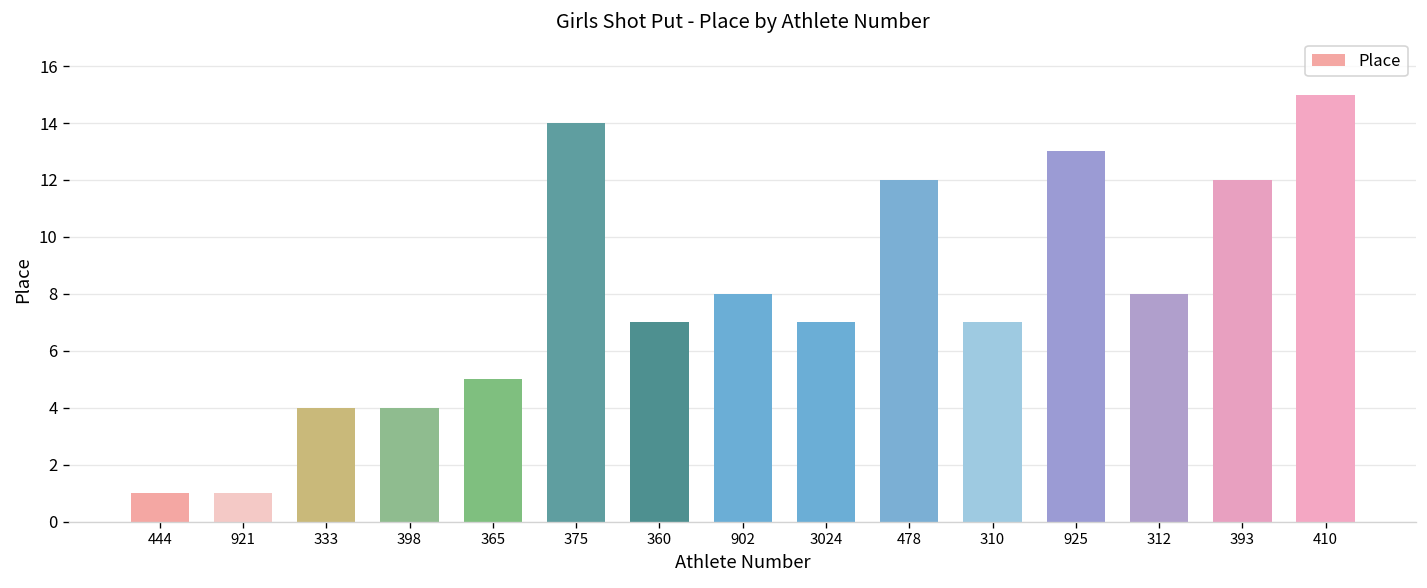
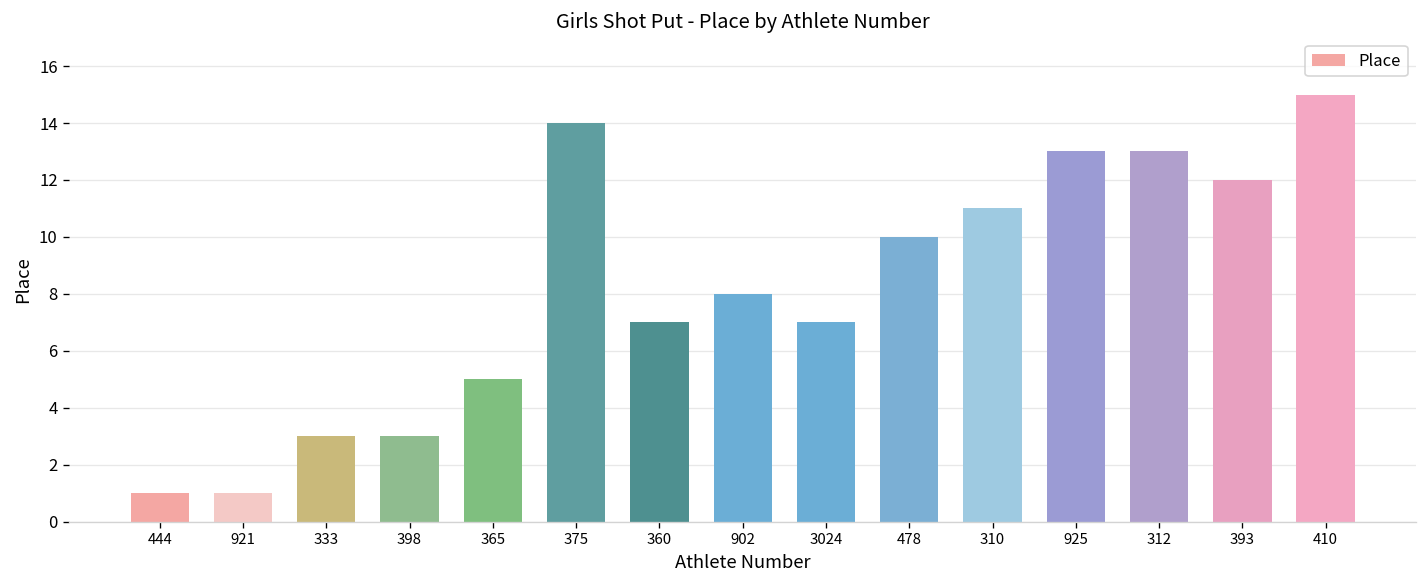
  {
    "444": 1,
    "921": 1,
-   "333": 4,
-   "398": 4,
+   "333": 3,
+   "398": 3,
    "365": 5,
    "375": 14,
    "360": 7,
    "902": 8,
    "3024": 7,
-   "478": 12,
-   "310": 7,
+   "478": 10,
+   "310": 11,
    "925": 13,
-   "312": 8,
+   "312": 13,
    "393": 12,
    "410": 15
  }
